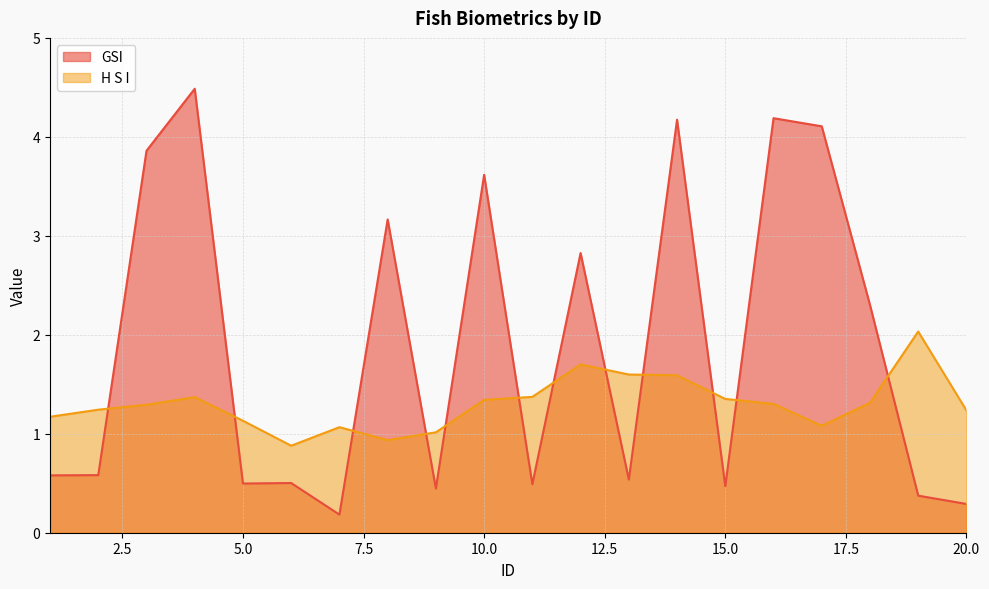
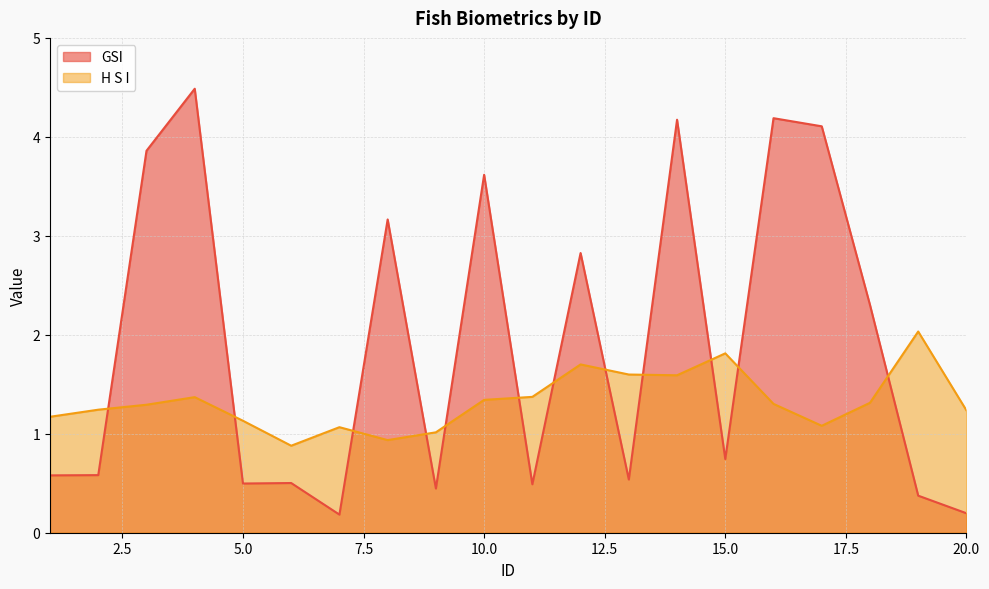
  {
    "GSI": {
      "5.0": 0.5,
      "10.0": 3.6,
-     "15.0": 0.5,
-     "20.0": 0.3
+     "15.0": 0.7,
+     "20.0": 0.2
    },
    "H S I": {
      "5.0": 1.1,
      "10.0": 1.3,
-     "15.0": 1.4,
+     "15.0": 1.8,
      "20.0": 1.2
    }
  }
